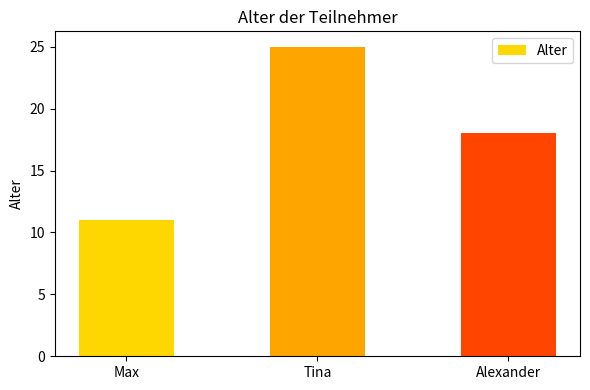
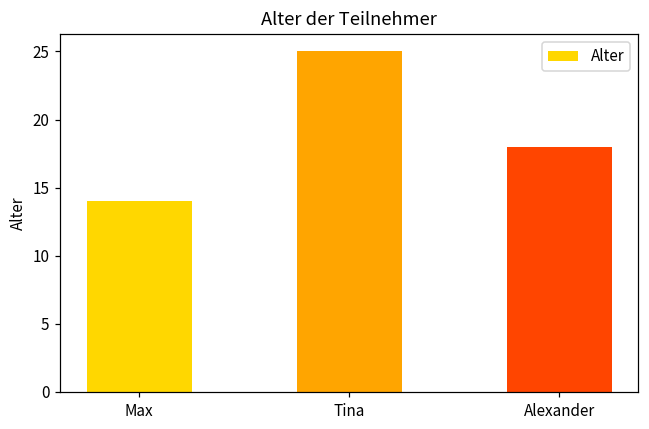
  {
-   "Max": 11,
+   "Max": 14,
    "Tina": 25,
    "Alexander": 18
  }
